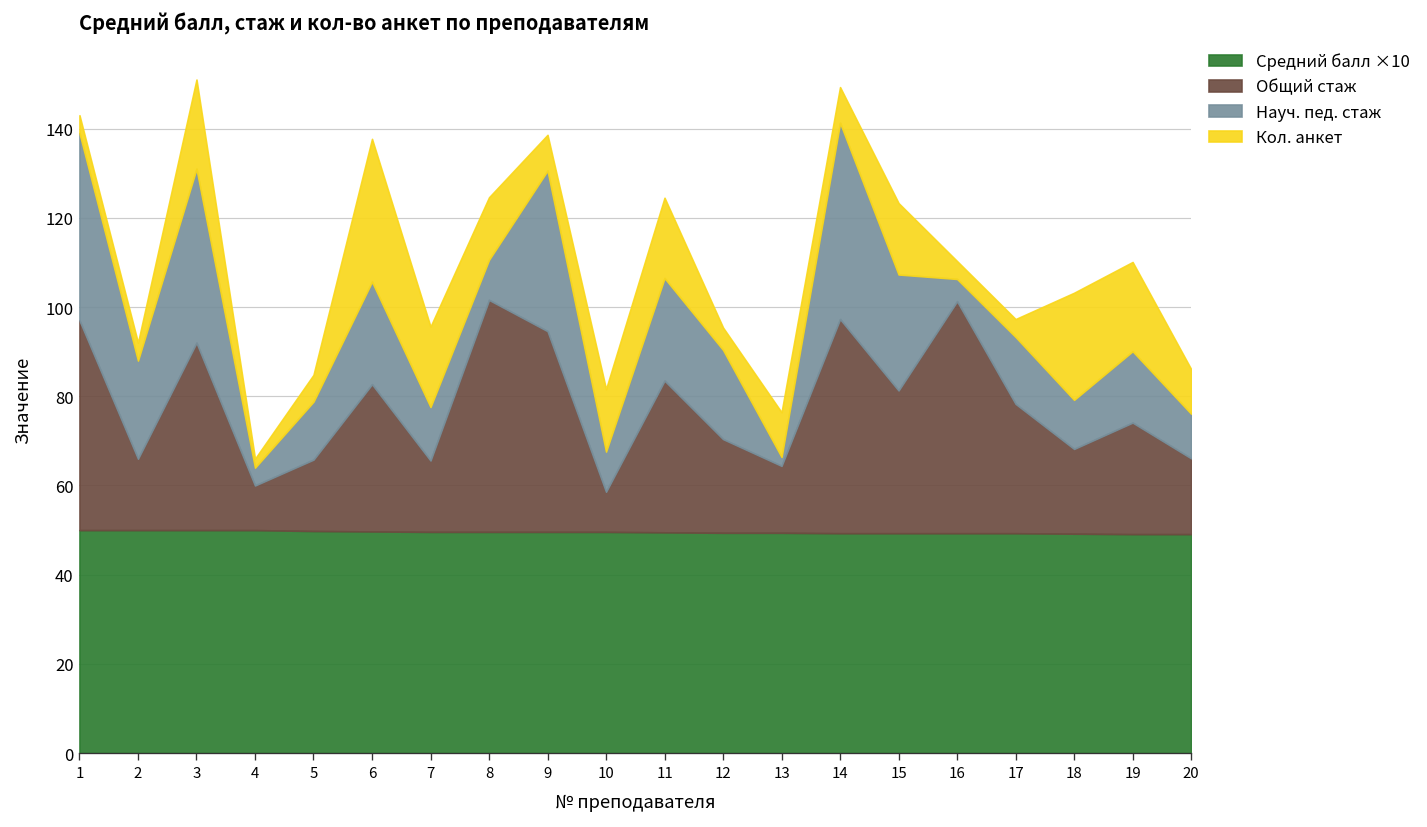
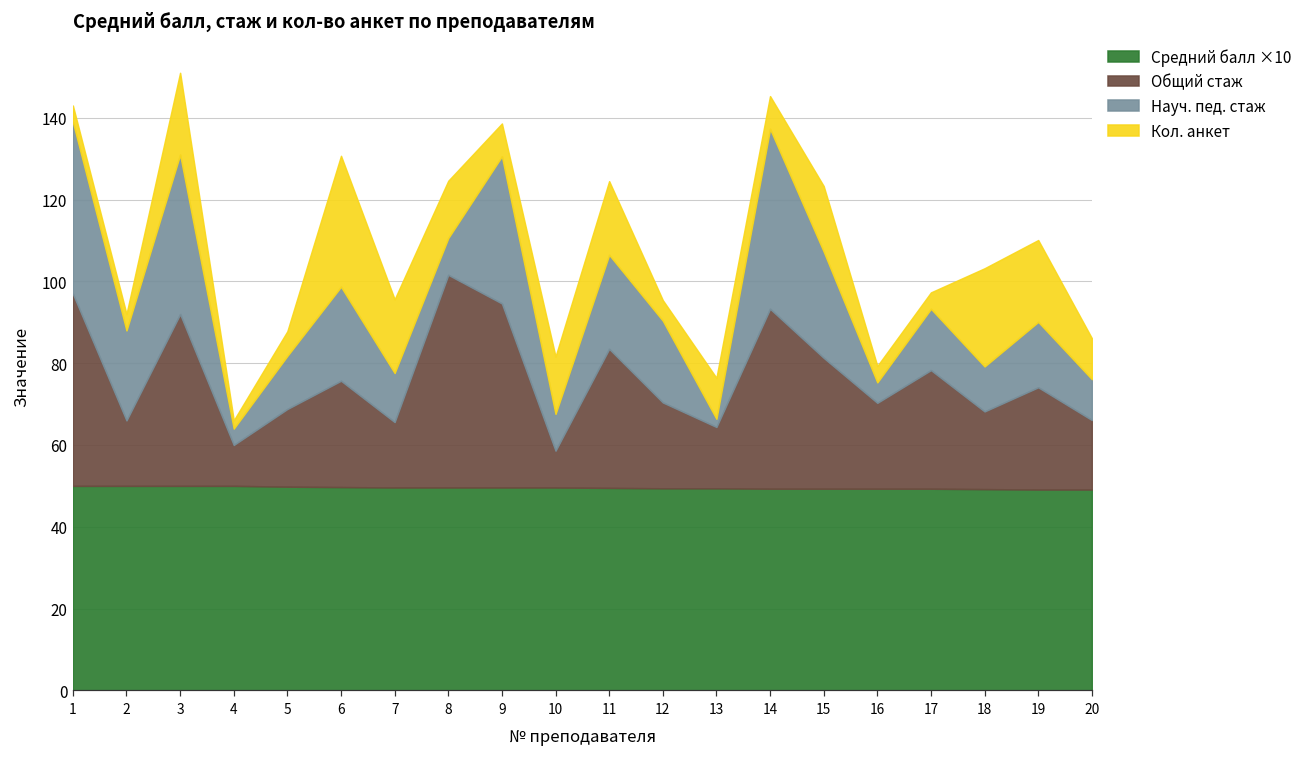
  {
    "Общий стаж": {
      "1": 47,
      "2": 16,
      "3": 42,
      "4": 10,
-     "5": 16,
-     "6": 33,
+     "5": 19,
+     "6": 26,
      "7": 16,
      "8": 52,
      "9": 45,
      "10": 9,
      "11": 34,
      "12": 21,
      "13": 15,
-     "14": 48,
+     "14": 44,
      "15": 32,
-     "16": 52,
+     "16": 21,
      "17": 29,
      "18": 19,
      "19": 25,
      "20": 17
    }
  }
